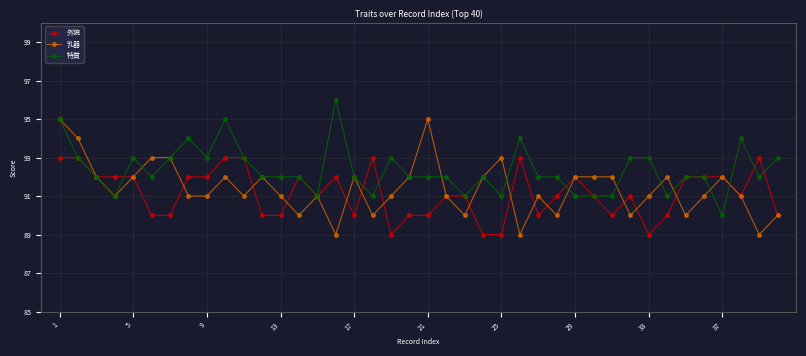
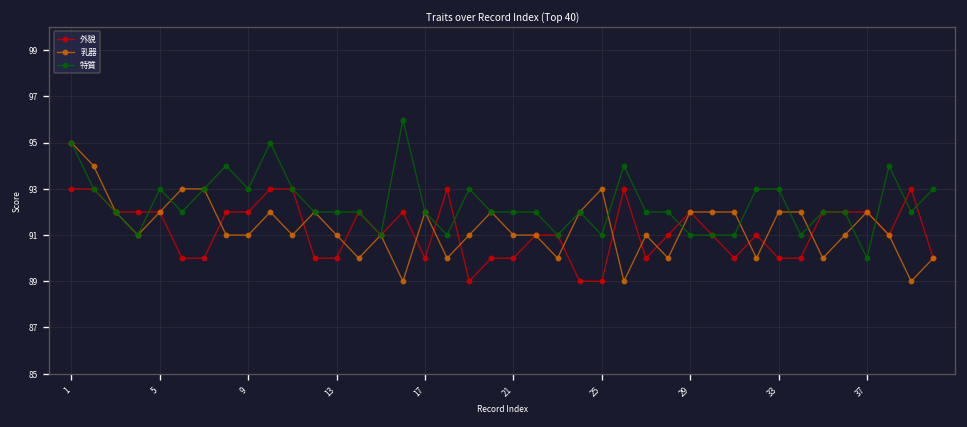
  {
    "外貌": {
      "1": 93,
      "9": 92,
      "13": 90,
      "17": 90,
      "21": 90,
      "25": 89,
-     "33": 89
+     "33": 90
    },
    "乳器": {
      "9": 91,
      "13": 91,
-     "21": 95,
+     "21": 91,
      "25": 93,
-     "33": 91
+     "33": 92
    },
    "特質": {
      "5": 93,
      "9": 93,
      "13": 92,
      "21": 92,
      "25": 91,
      "29": 91,
      "33": 93,
      "37": 90
    }
  }
